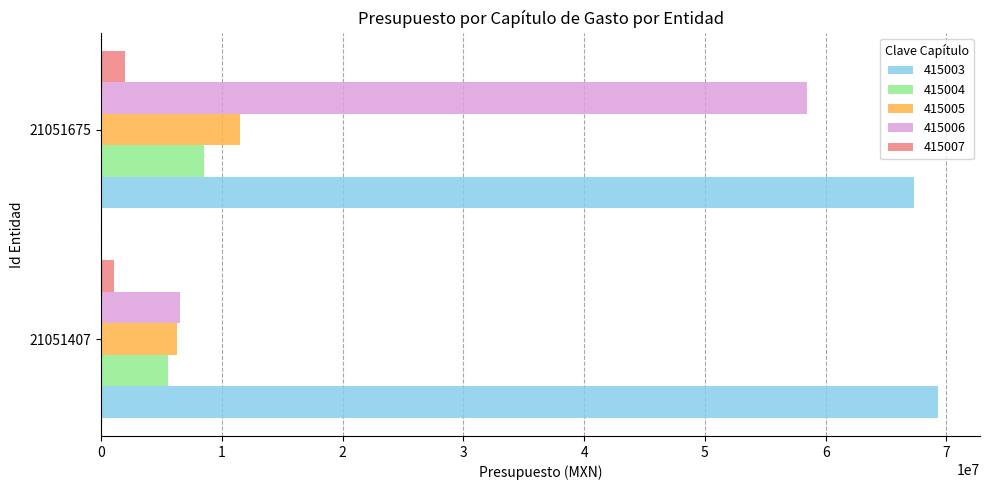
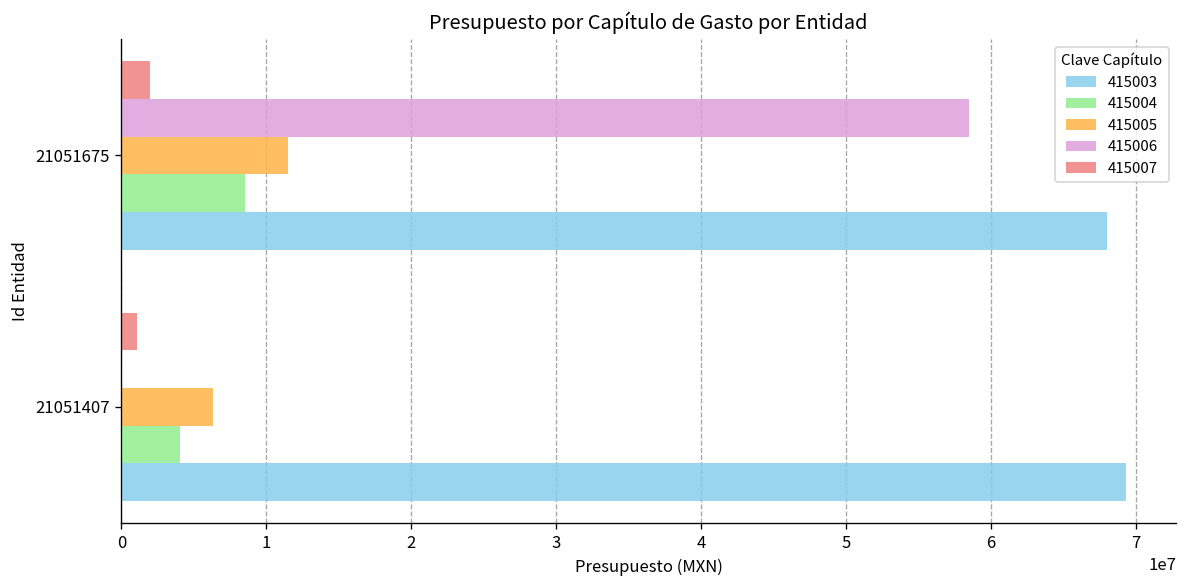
  {
    "415003": {
-     "21051675": 67300000,
+     "21051675": 68000000,
      "21051407": 69300000
    },
    "415004": {
      "21051675": 8500000,
-     "21051407": 5600000
+     "21051407": 4100000
    },
    "415005": {
      "21051675": 11500000,
      "21051407": 6300000
    },
    "415006": {
      "21051675": 58500000,
-     "21051407": 6500000
+     "21051407": 0
    },
    "415007": {
      "21051675": 2000000,
      "21051407": 1000000
    }
  }
